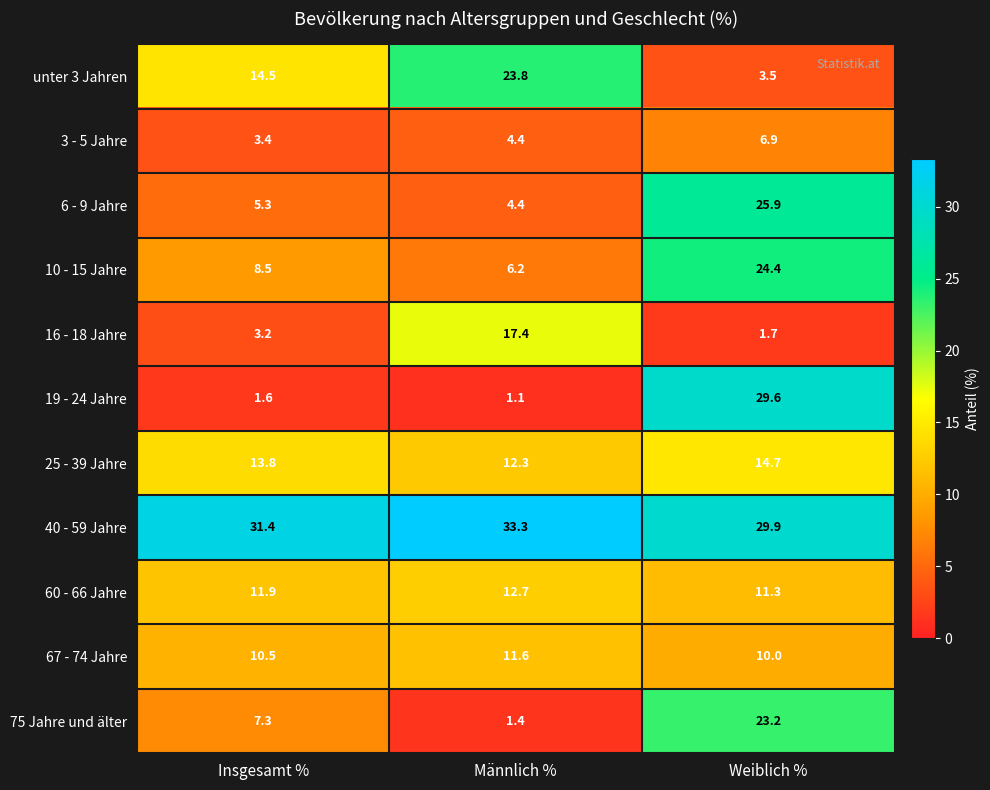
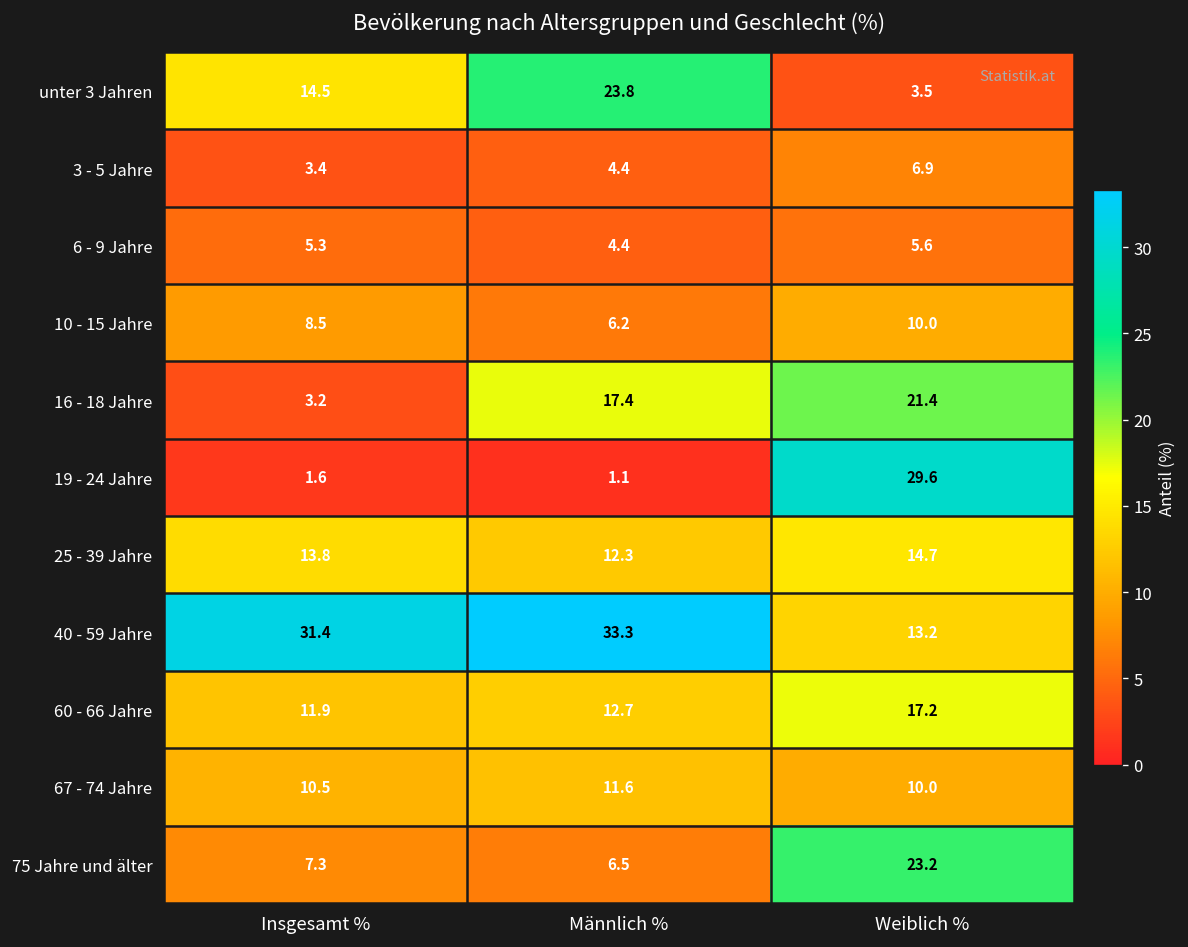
  {
    "unter 3 Jahren": {
      "Insgesamt %": 14.5,
      "Männlich %": 23.8
    },
    "3 - 5 Jahre": {
      "Insgesamt %": 3.4,
      "Männlich %": 4.4,
      "Weiblich %": 6.9
    },
    "6 - 9 Jahre": {
      "Insgesamt %": 5.3,
      "Männlich %": 4.4,
-     "Weiblich %": 25.9
+     "Weiblich %": 5.6
    },
    "10 - 15 Jahre": {
      "Insgesamt %": 8.5,
      "Männlich %": 6.2,
-     "Weiblich %": 24.4
+     "Weiblich %": 10.0
    },
    "16 - 18 Jahre": {
      "Insgesamt %": 3.2,
      "Männlich %": 17.4,
-     "Weiblich %": 1.7
+     "Weiblich %": 21.4
    },
    "19 - 24 Jahre": {
      "Insgesamt %": 1.6,
      "Männlich %": 1.1,
      "Weiblich %": 29.6
    },
    "25 - 39 Jahre": {
      "Insgesamt %": 13.8,
      "Männlich %": 12.3,
      "Weiblich %": 14.7
    },
    "40 - 59 Jahre": {
      "Insgesamt %": 31.4,
      "Männlich %": 33.3,
-     "Weiblich %": 29.9
+     "Weiblich %": 13.2
    },
    "60 - 66 Jahre": {
      "Insgesamt %": 11.9,
      "Männlich %": 12.7,
-     "Weiblich %": 11.3
+     "Weiblich %": 17.2
    },
    "67 - 74 Jahre": {
      "Insgesamt %": 10.5,
      "Männlich %": 11.6,
      "Weiblich %": 10.0
    },
    "75 Jahre und älter": {
      "Insgesamt %": 7.3,
-     "Männlich %": 1.4,
+     "Männlich %": 6.5,
      "Weiblich %": 23.2
    }
  }
